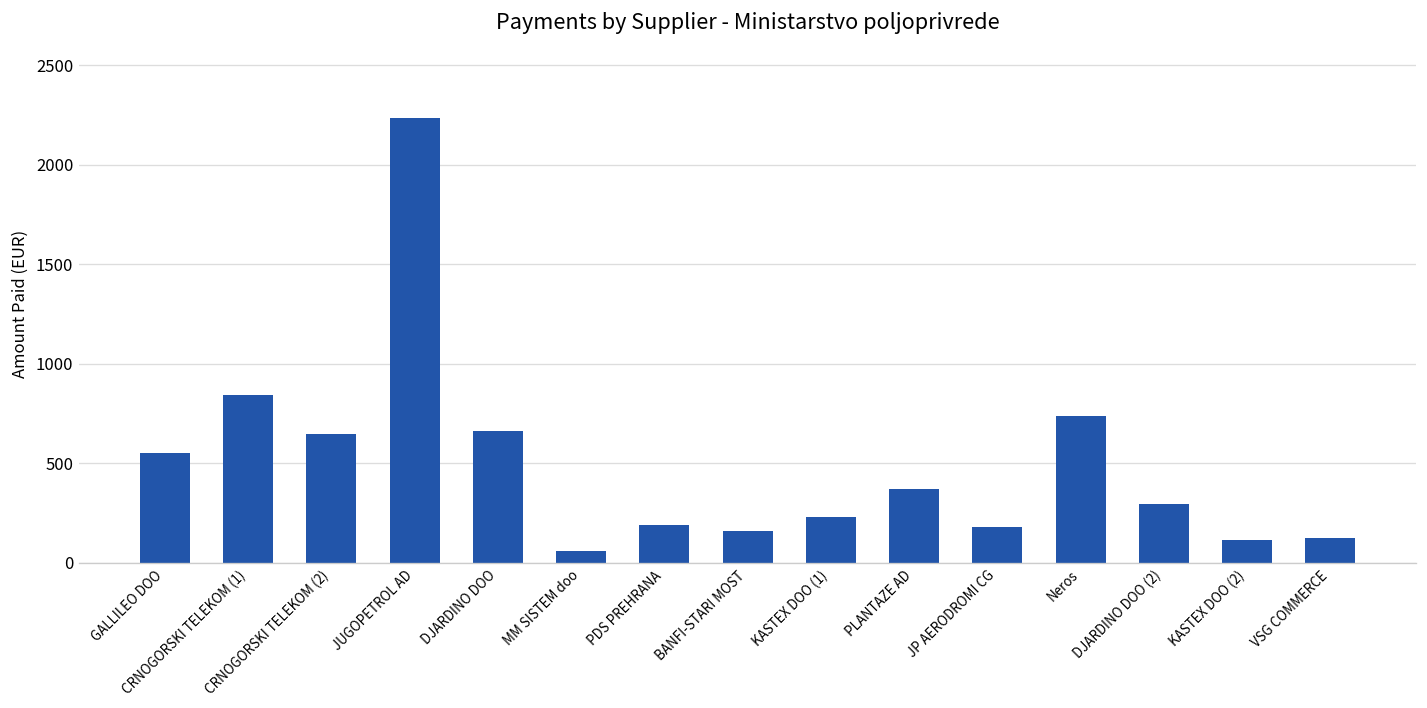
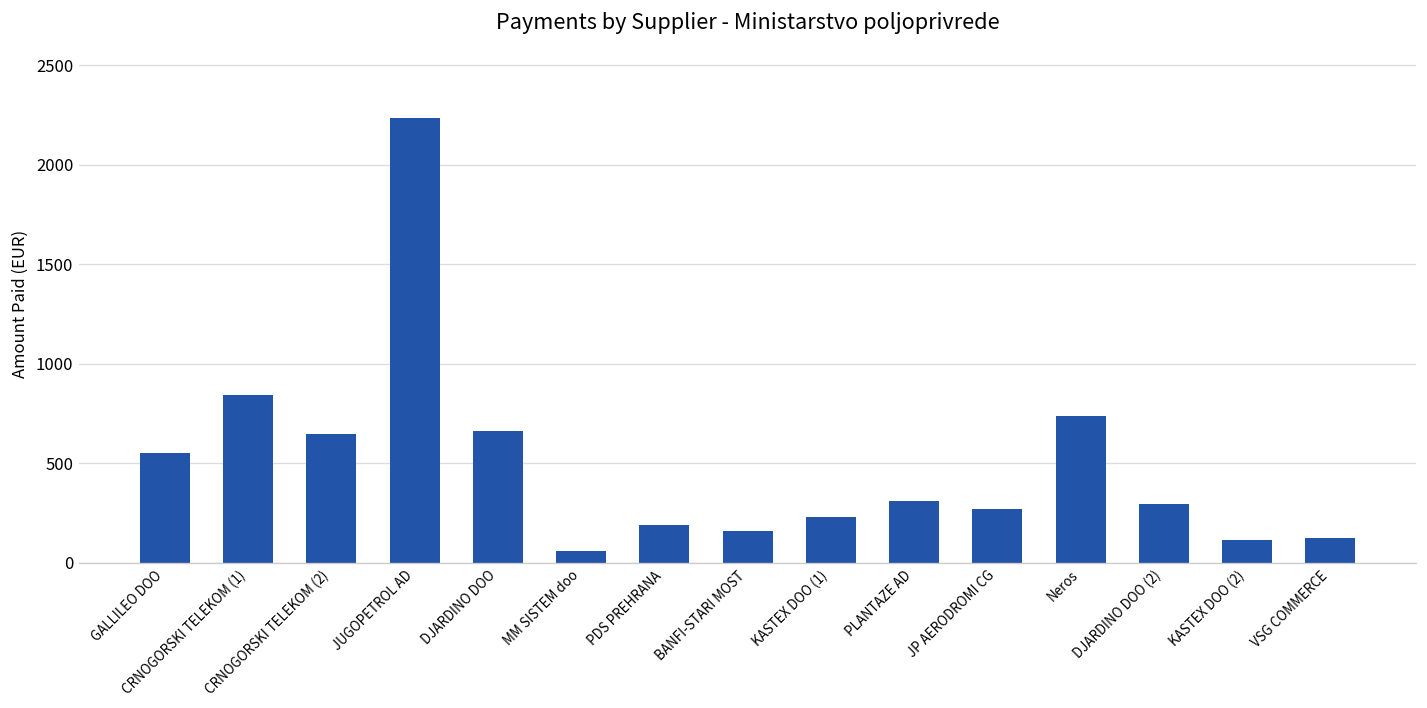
  {
    "GALLILEO DOO": 550,
    "CRNOGORSKI TELEKOM (1)": 840,
    "CRNOGORSKI TELEKOM (2)": 650,
    "JUGOPETROL AD": 2230,
    "DJARDINO DOO": 670,
    "MM SISTEM doo": 60,
    "PDS PREHRANA": 190,
    "BANFI-STARI MOST": 160,
    "KASTEX DOO (1)": 230,
-   "PLANTAZE AD": 370,
-   "JP AERODROMI CG": 180,
+   "PLANTAZE AD": 310,
+   "JP AERODROMI CG": 270,
    "Neros": 740,
    "DJARDINO DOO (2)": 300,
    "KASTEX DOO (2)": 120,
    "VSG COMMERCE": 130
  }
